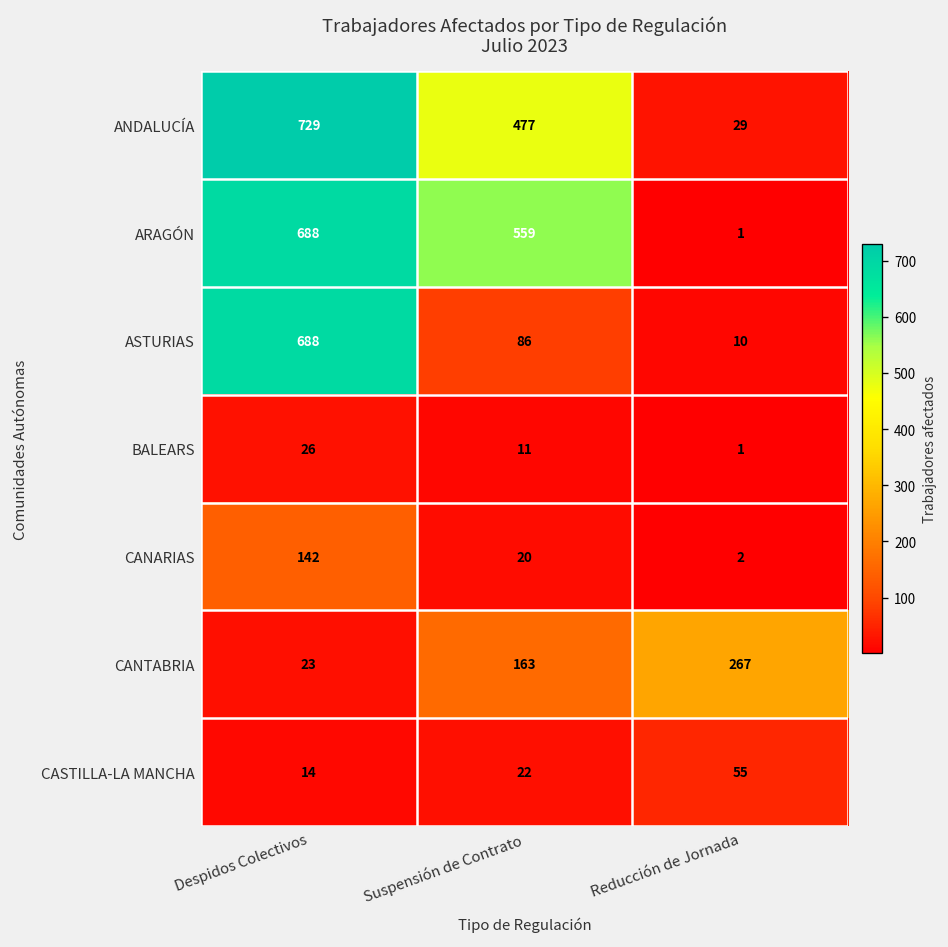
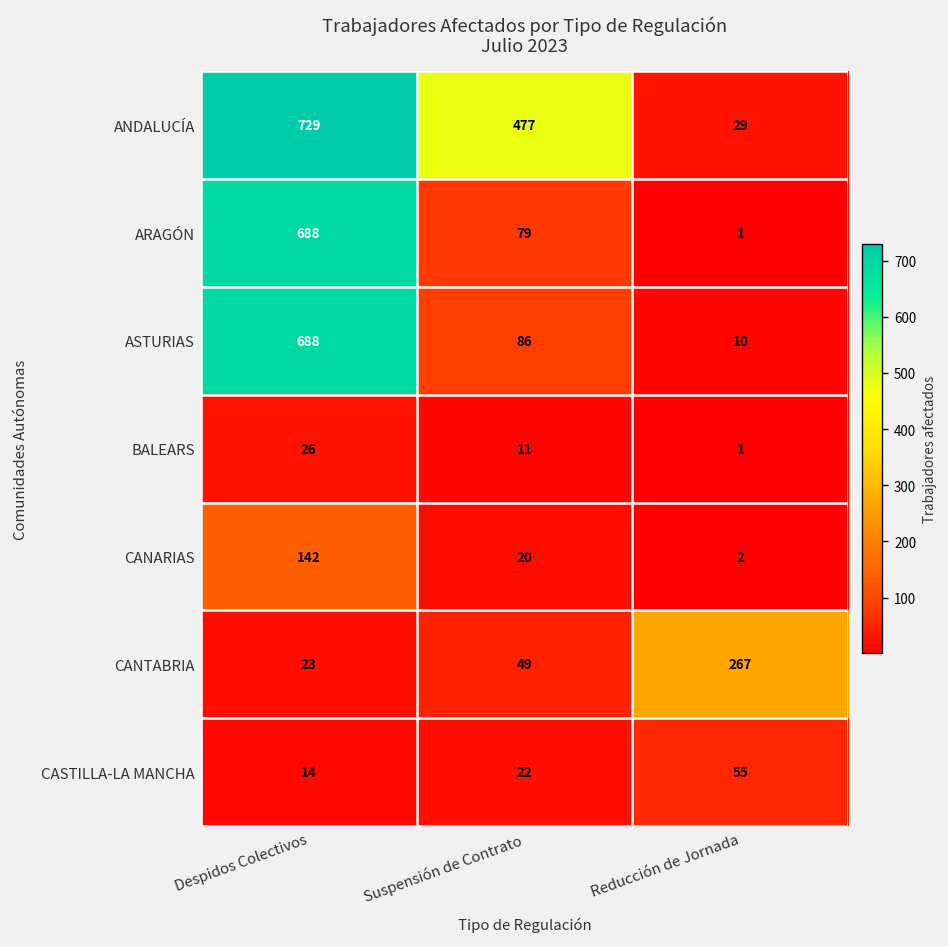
  {
    "ANDALUCÍA": {
      "Despidos Colectivos": 729,
      "Suspensión de Contrato": 477,
      "Reducción de Jornada": 29
    },
    "ARAGÓN": {
      "Despidos Colectivos": 688,
-     "Suspensión de Contrato": 559,
+     "Suspensión de Contrato": 79,
      "Reducción de Jornada": 1
    },
    "ASTURIAS": {
      "Despidos Colectivos": 688,
      "Suspensión de Contrato": 86,
      "Reducción de Jornada": 10
    },
    "BALEARS": {
      "Despidos Colectivos": 26,
      "Suspensión de Contrato": 11,
      "Reducción de Jornada": 1
    },
    "CANARIAS": {
      "Despidos Colectivos": 142,
      "Suspensión de Contrato": 20,
      "Reducción de Jornada": 2
    },
    "CANTABRIA": {
      "Despidos Colectivos": 23,
-     "Suspensión de Contrato": 163,
+     "Suspensión de Contrato": 49,
      "Reducción de Jornada": 267
    },
    "CASTILLA-LA MANCHA": {
      "Despidos Colectivos": 14,
      "Suspensión de Contrato": 22,
      "Reducción de Jornada": 55
    }
  }
